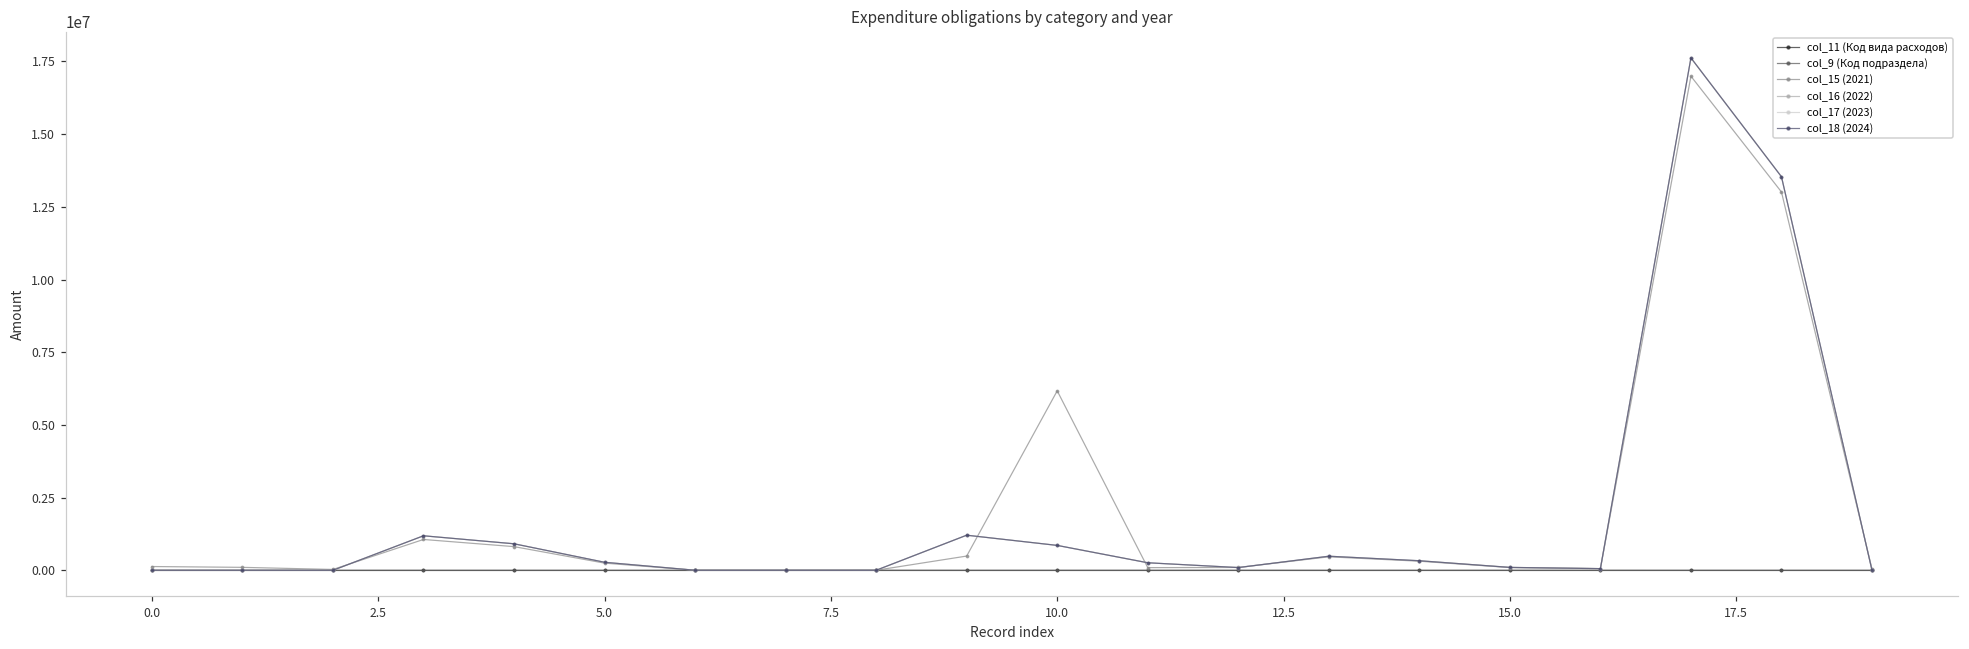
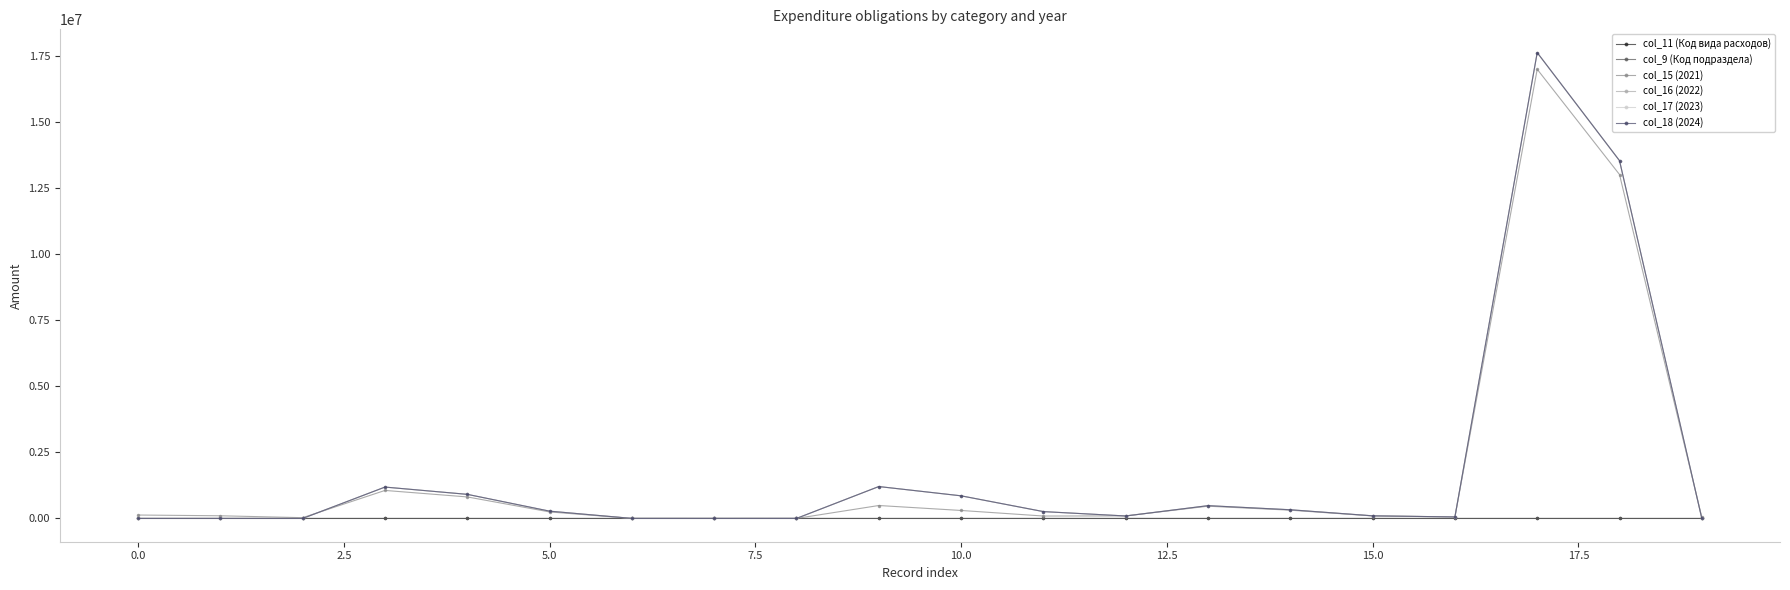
  {
    "col_15 (2021)": {
      "0.0": 100000,
-     "10.0": 6200000
+     "10.0": 300000
    }
  }
